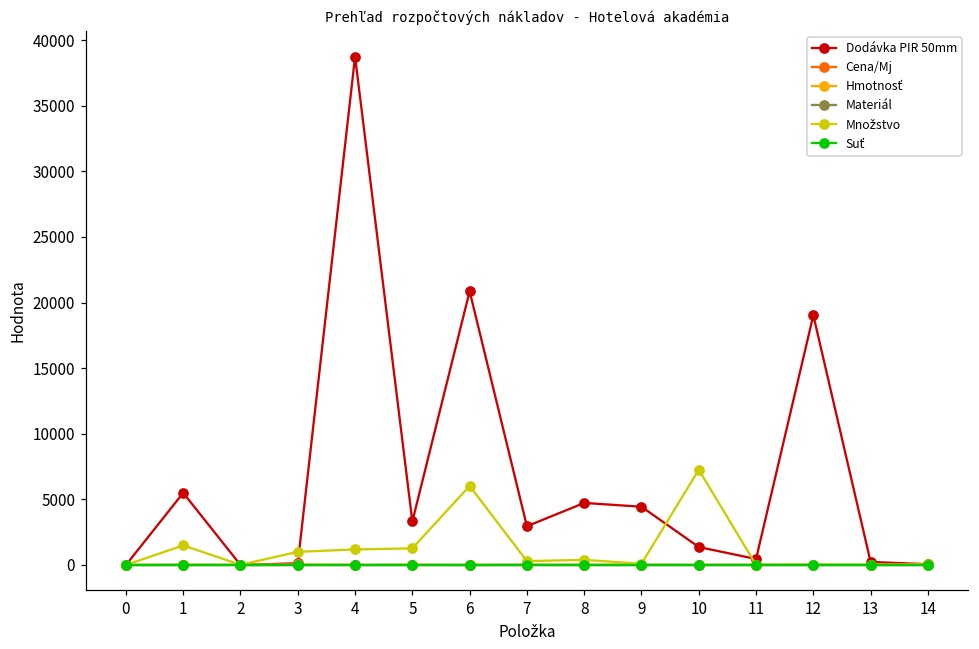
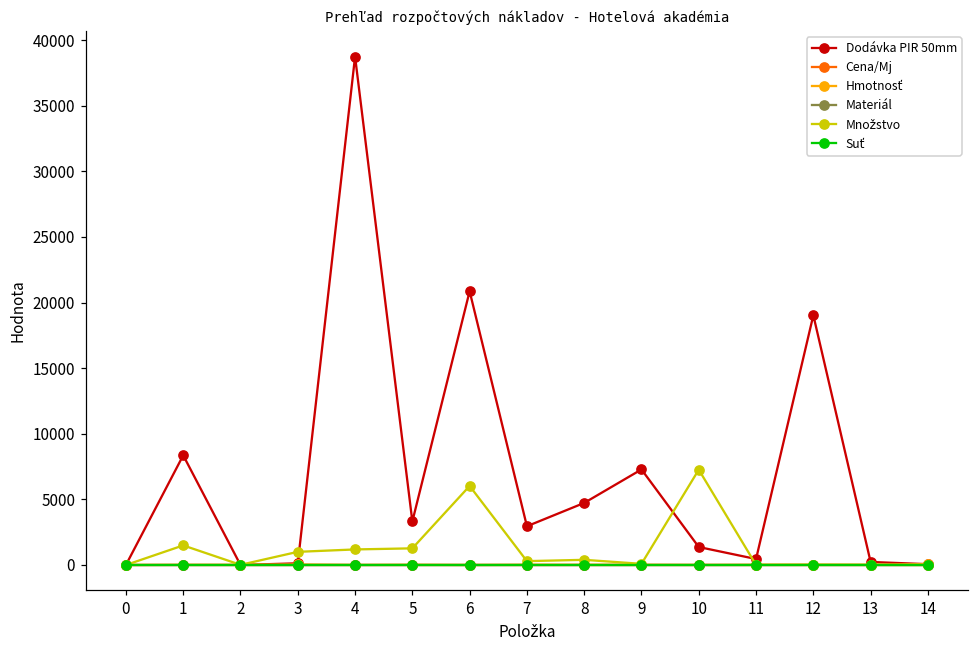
  {
    "Dodávka PIR 50mm": {
-     "1": 5500,
+     "1": 8400,
      "4": 38700,
      "5": 3300,
      "6": 20900,
      "7": 3000,
      "8": 4700,
-     "9": 4400,
+     "9": 7300,
      "10": 1400,
      "11": 500,
      "12": 19000,
      "13": 200
    },
    "Množstvo": {
      "1": 1500,
      "3": 1000,
      "4": 1200,
      "5": 1300,
      "6": 6000,
      "7": 300,
      "8": 400,
      "10": 7300
    }
  }
